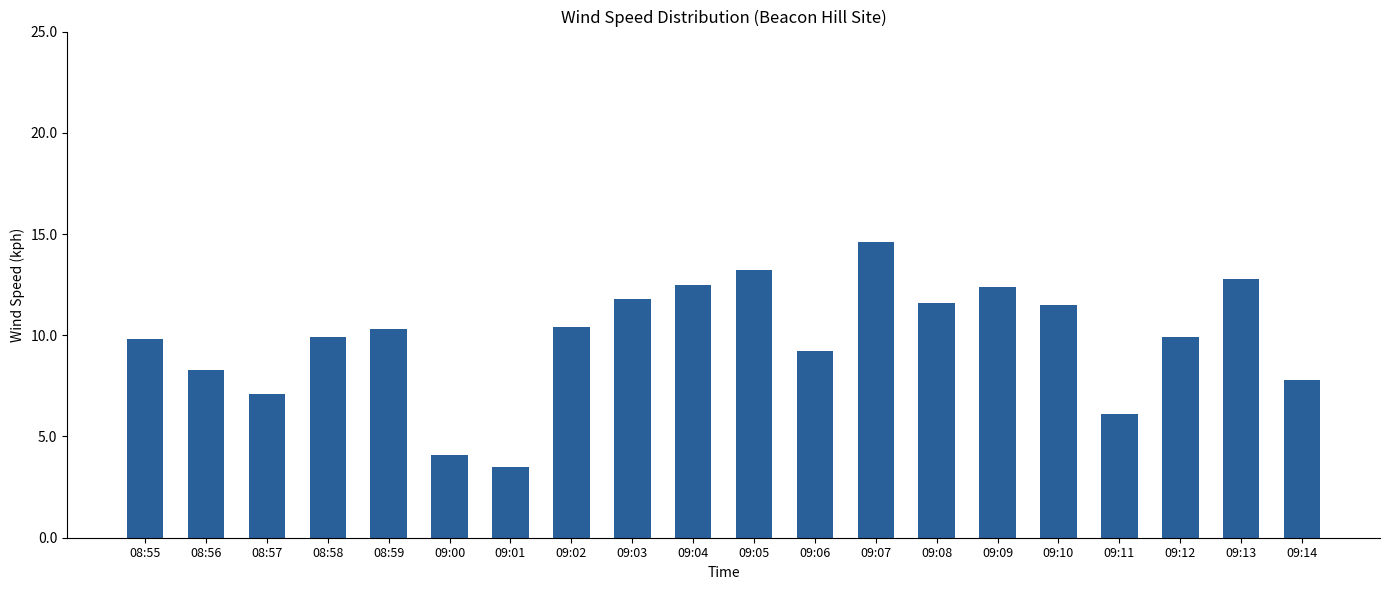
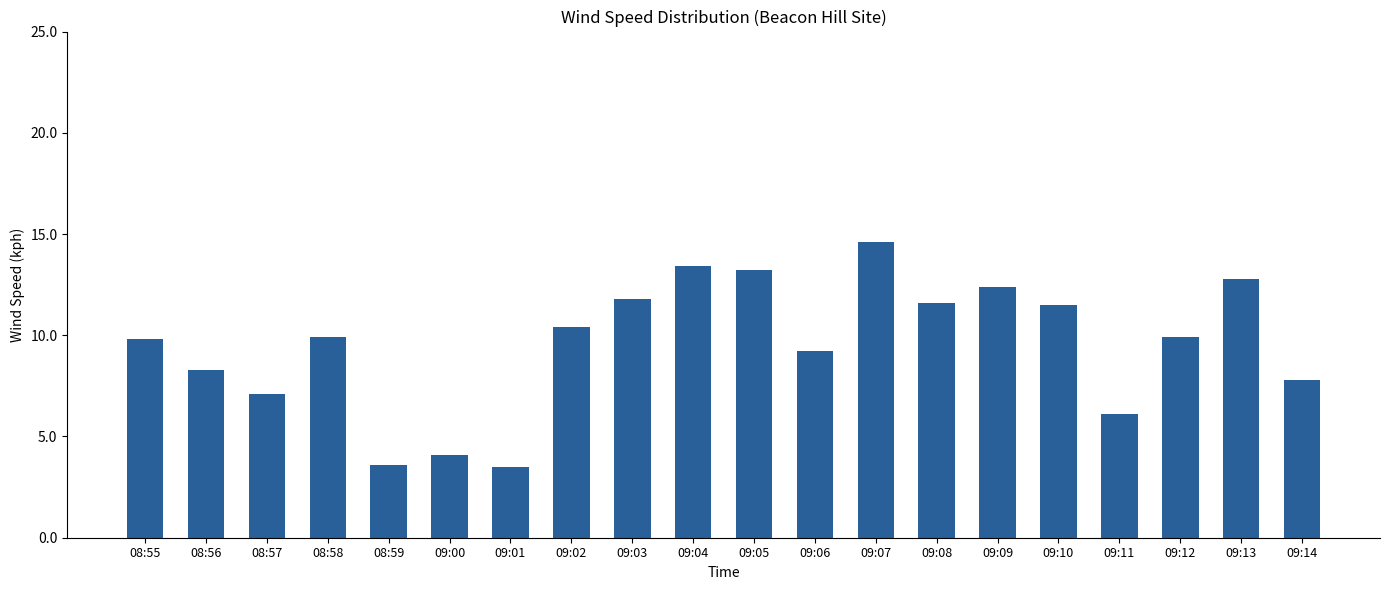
  {
    "08:55": 9.8,
    "08:56": 8.3,
    "08:57": 7.1,
    "08:58": 9.9,
-   "08:59": 10.3,
+   "08:59": 3.6,
    "09:00": 4.1,
    "09:01": 3.5,
    "09:02": 10.4,
    "09:03": 11.8,
-   "09:04": 12.5,
+   "09:04": 13.4,
    "09:05": 13.2,
    "09:06": 9.2,
    "09:07": 14.6,
    "09:08": 11.6,
    "09:09": 12.4,
    "09:10": 11.5,
    "09:11": 6.1,
    "09:12": 9.9,
    "09:13": 12.8,
    "09:14": 7.8
  }
